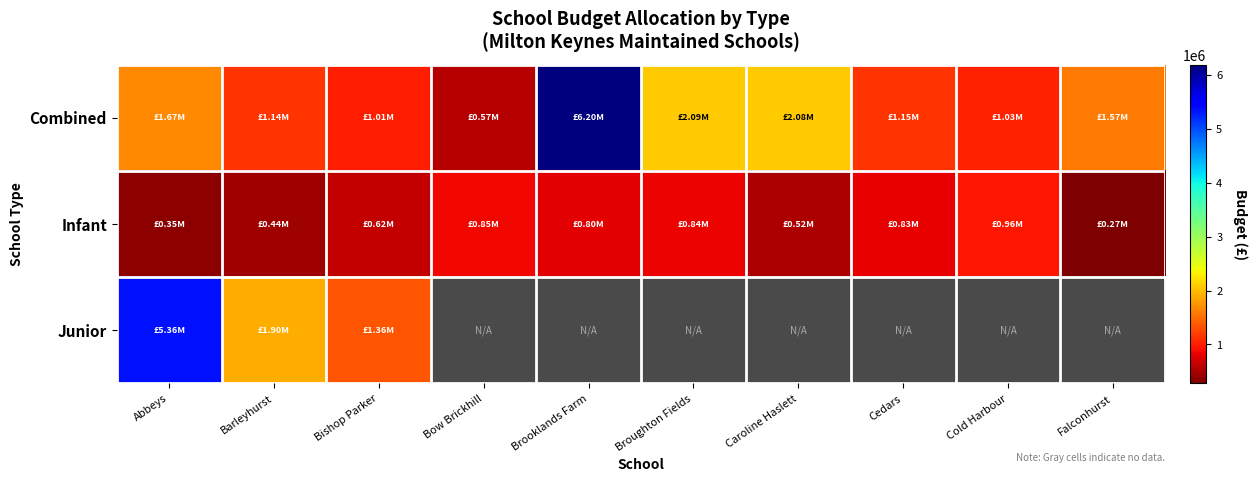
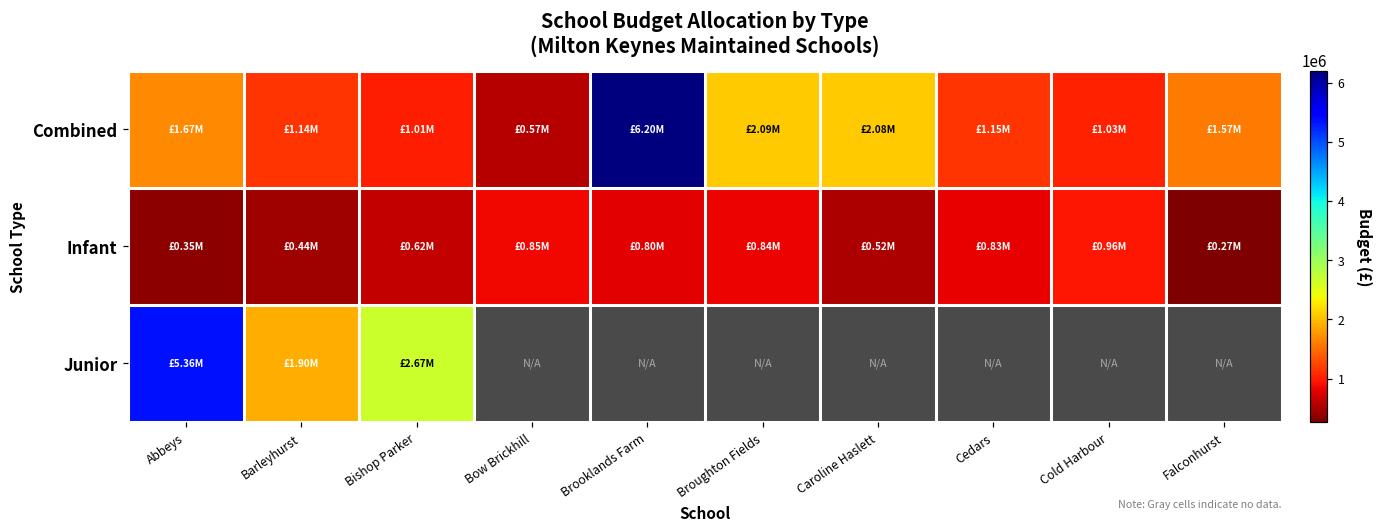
  {
    "Combined": {
      "Abbeys": "£1.67M",
      "Barleyhurst": "£1.14M",
      "Bishop Parker": "£1.01M",
      "Bow Brickhill": "£0.57M",
      "Brooklands Farm": "£6.20M",
      "Broughton Fields": "£2.09M",
      "Caroline Haslett": "£2.08M",
      "Cedars": "£1.15M",
      "Cold Harbour": "£1.03M",
      "Falconhurst": "£1.57M"
    },
    "Infant": {
      "Abbeys": "£0.35M",
      "Barleyhurst": "£0.44M",
      "Bishop Parker": "£0.62M",
      "Bow Brickhill": "£0.85M",
      "Brooklands Farm": "£0.80M",
      "Broughton Fields": "£0.84M",
      "Caroline Haslett": "£0.52M",
      "Cedars": "£0.83M",
      "Cold Harbour": "£0.96M",
      "Falconhurst": "£0.27M"
    },
    "Junior": {
      "Abbeys": "£5.36M",
      "Barleyhurst": "£1.90M",
-     "Bishop Parker": "£1.36M"
+     "Bishop Parker": "£2.67M"
    }
  }
